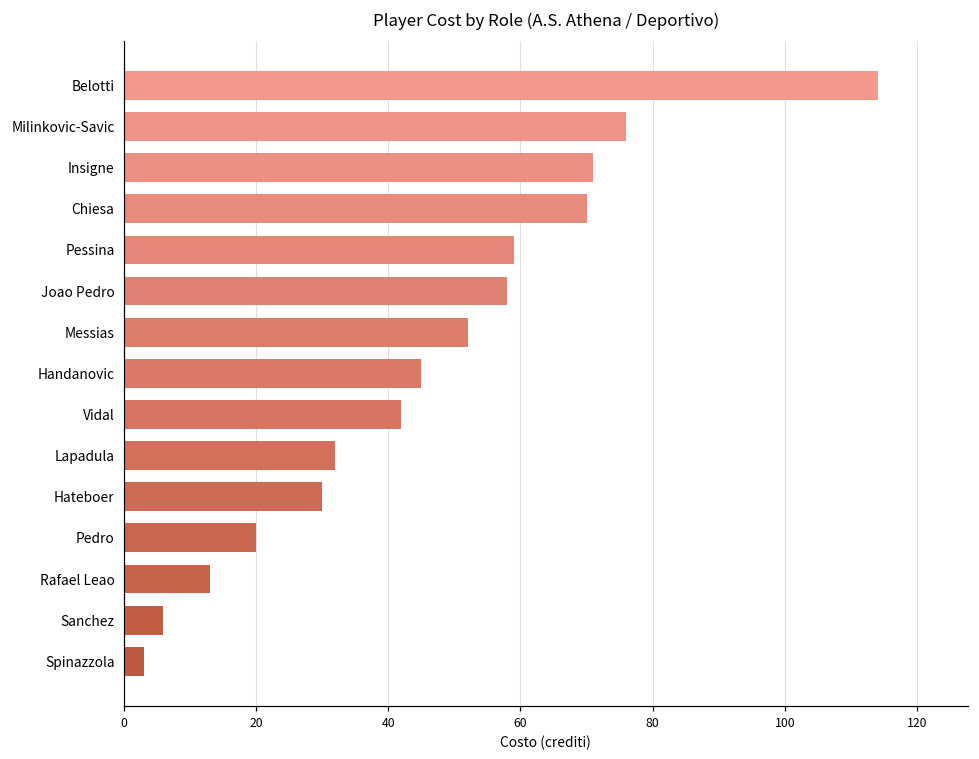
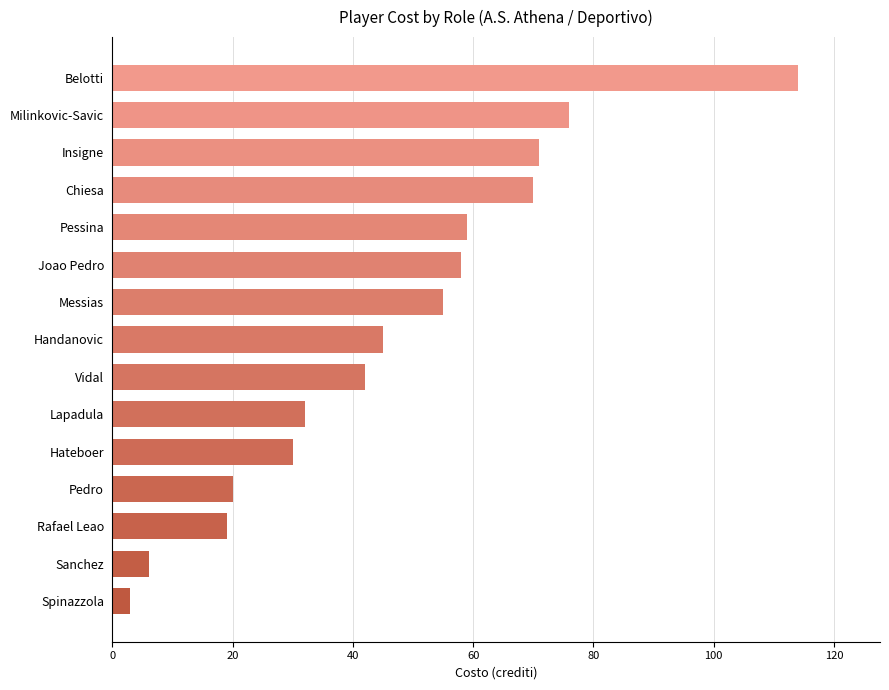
  {
    "Belotti": 114,
    "Milinkovic-Savic": 76,
    "Insigne": 71,
    "Chiesa": 70,
    "Pessina": 59,
    "Joao Pedro": 58,
-   "Messias": 52,
+   "Messias": 55,
    "Handanovic": 45,
    "Vidal": 42,
    "Lapadula": 32,
    "Hateboer": 30,
    "Pedro": 20,
-   "Rafael Leao": 13,
+   "Rafael Leao": 19,
    "Sanchez": 6,
    "Spinazzola": 3
  }
